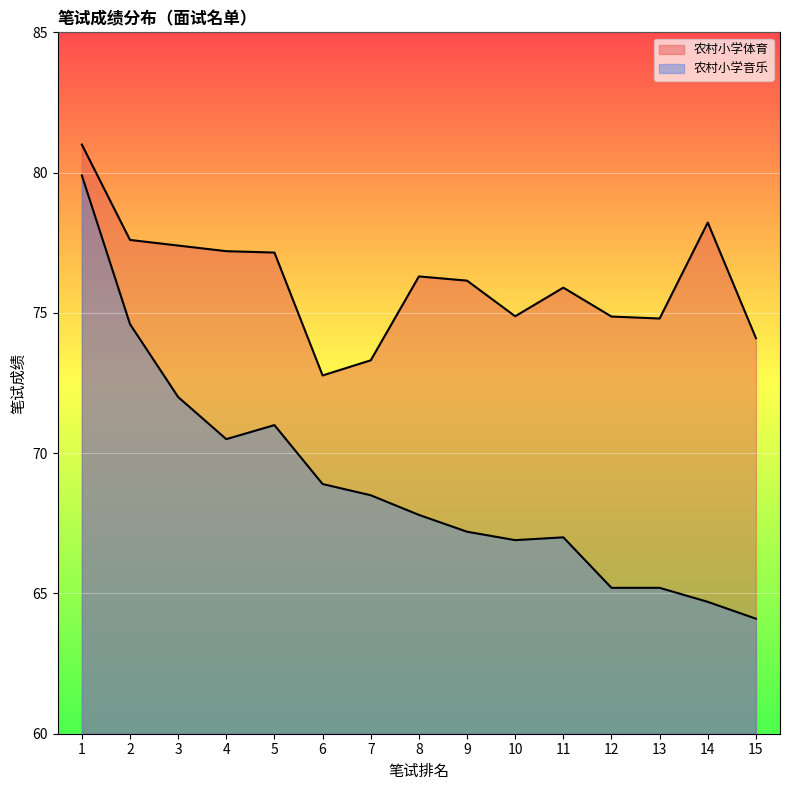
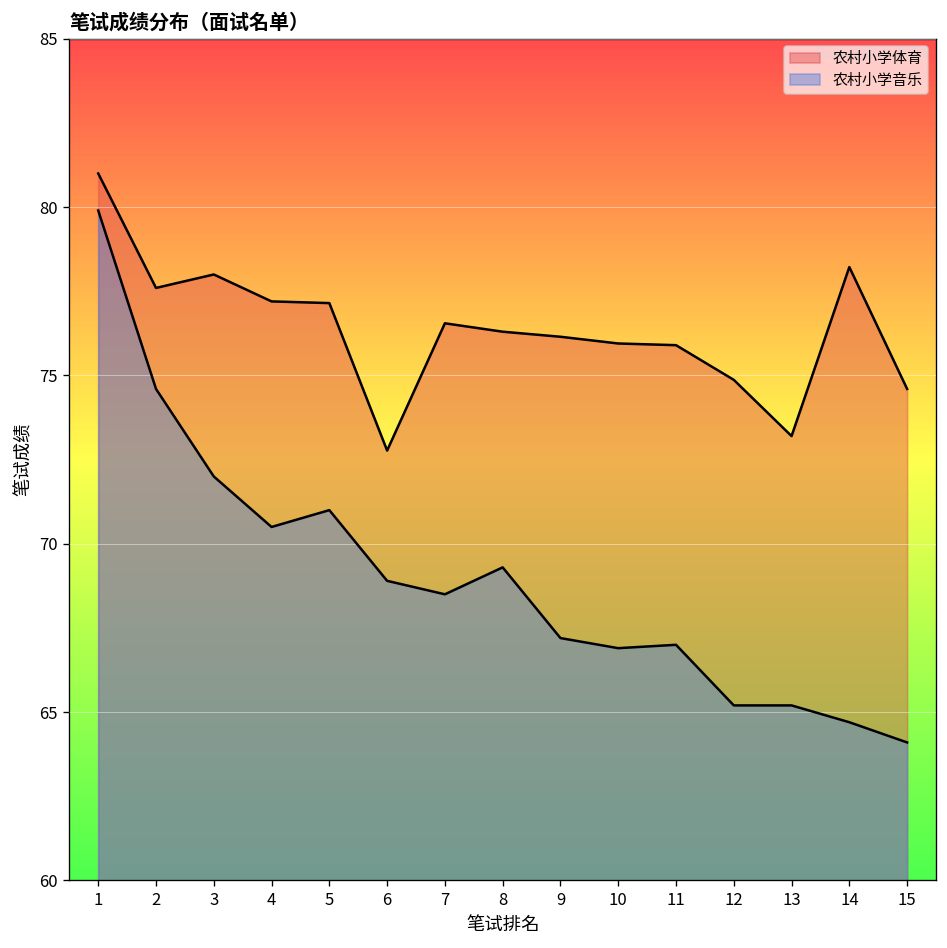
  {
    "农村小学体育": {
      "1": 81.0,
      "2": 77.6,
-     "3": 77.4,
+     "3": 78.0,
      "4": 77.2,
      "5": 77.2,
      "6": 72.8,
-     "7": 73.3,
+     "7": 76.6,
      "8": 76.3,
      "9": 76.2,
-     "10": 74.9,
+     "10": 76.0,
      "11": 75.9,
      "12": 74.9,
-     "13": 74.8,
+     "13": 73.2,
      "14": 78.2,
-     "15": 74.1
+     "15": 74.6
    },
    "农村小学音乐": {
      "1": 79.9,
      "2": 74.6,
      "3": 72.0,
      "4": 70.5,
      "5": 71.0,
      "6": 68.9,
      "7": 68.5,
-     "8": 67.8,
+     "8": 69.3,
      "9": 67.2,
      "10": 66.9,
      "11": 67.0,
      "12": 65.2,
      "13": 65.2,
      "14": 64.7,
      "15": 64.1
    }
  }
